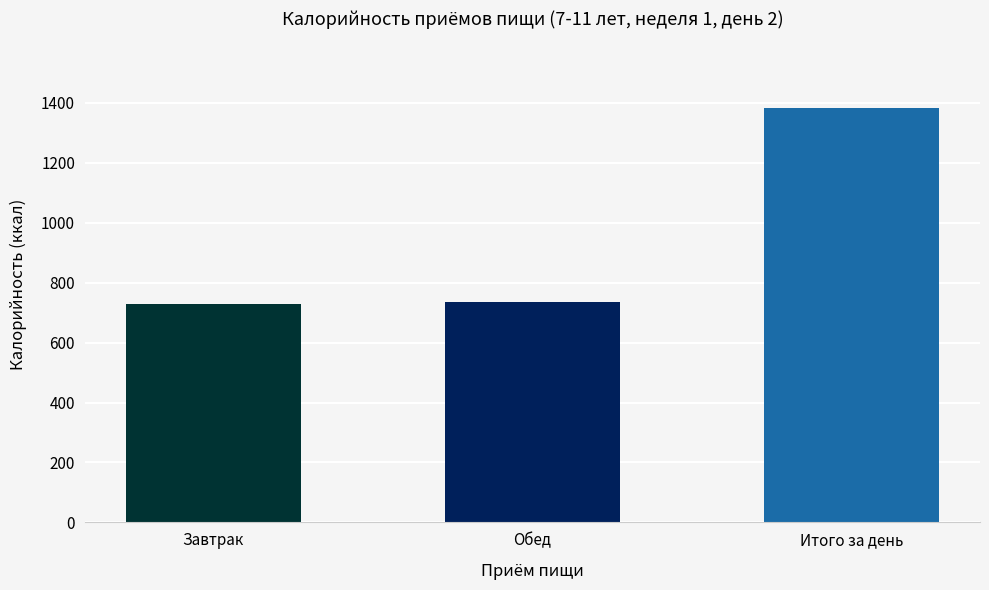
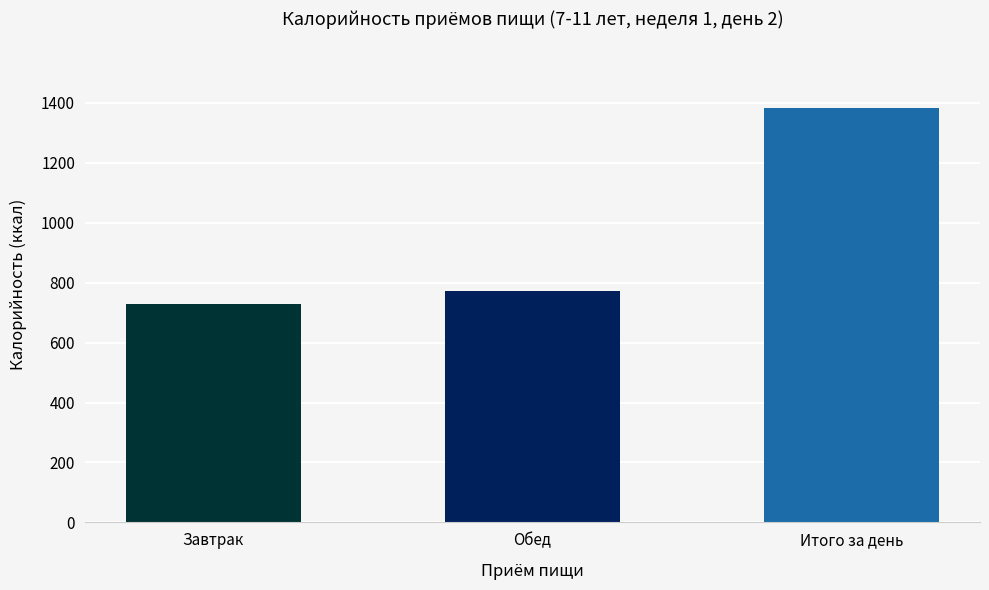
  {
    "Завтрак": 730,
-   "Обед": 740,
+   "Обед": 770,
    "Итого за день": 1380
  }
